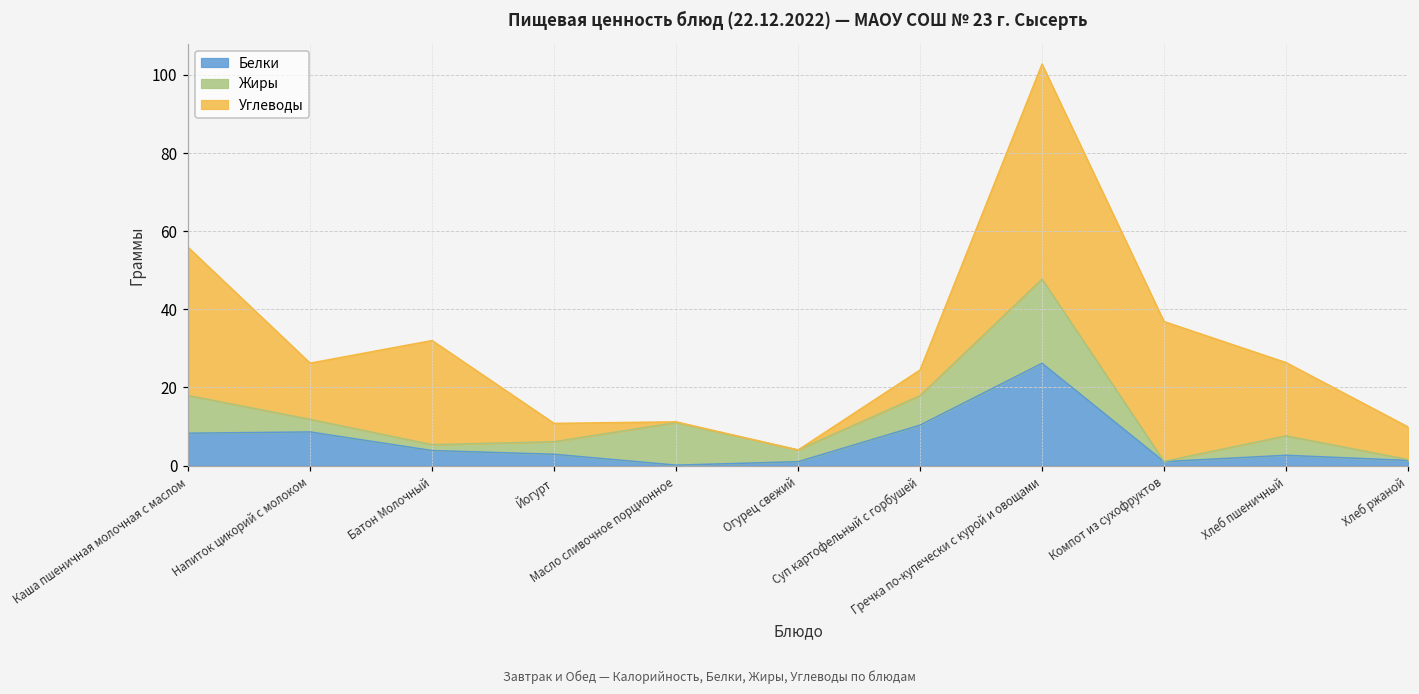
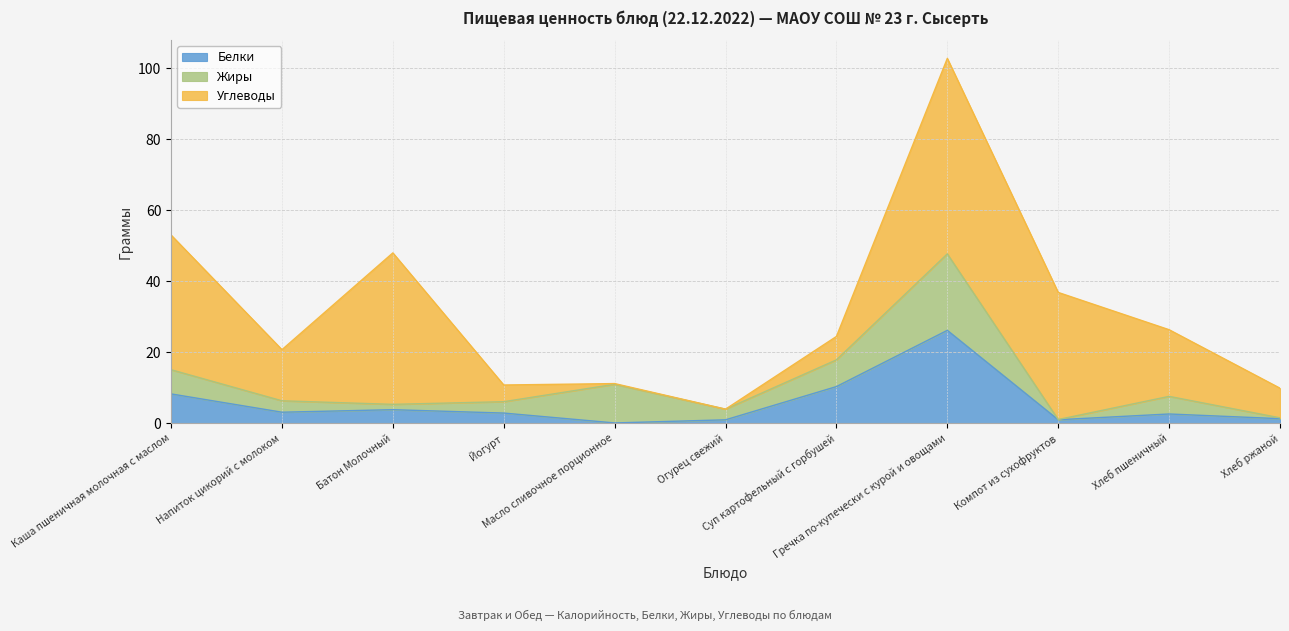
  {
    "Белки": {
      "Каша пшеничная молочная с маслом": 8,
-     "Напиток цикорий с молоком": 9,
+     "Напиток цикорий с молоком": 3,
      "Батон Молочный": 4,
      "Йогурт": 3,
      "Масло сливочное порционное": 0,
      "Огурец свежий": 1,
      "Суп картофельный с горбушей": 10,
      "Гречка по-купечески с курой и овощами": 26,
      "Хлеб пшеничный": 3
    },
    "Жиры": {
-     "Каша пшеничная молочная с маслом": 10,
+     "Каша пшеничная молочная с маслом": 7,
      "Напиток цикорий с молоком": 3,
      "Батон Молочный": 1,
      "Йогурт": 3,
      "Суп картофельный с горбушей": 8,
      "Гречка по-купечески с курой и овощами": 22,
      "Хлеб пшеничный": 5
    },
    "Углеводы": {
      "Каша пшеничная молочная с маслом": 38,
      "Напиток цикорий с молоком": 14,
-     "Батон Молочный": 27,
+     "Батон Молочный": 43,
      "Йогурт": 5,
      "Суп картофельный с горбушей": 7,
      "Гречка по-купечески с курой и овощами": 55,
      "Компот из сухофруктов": 36,
      "Хлеб пшеничный": 19,
      "Хлеб ржаной": 8
    }
  }
